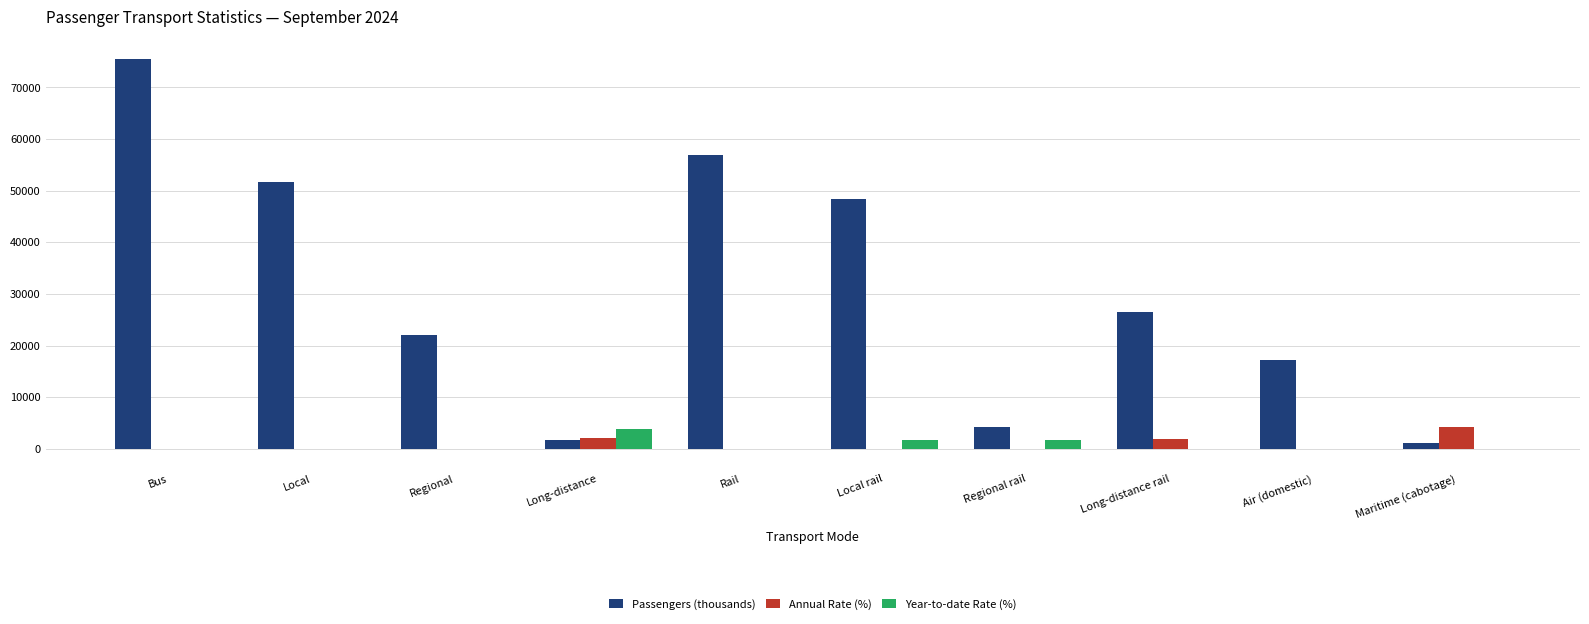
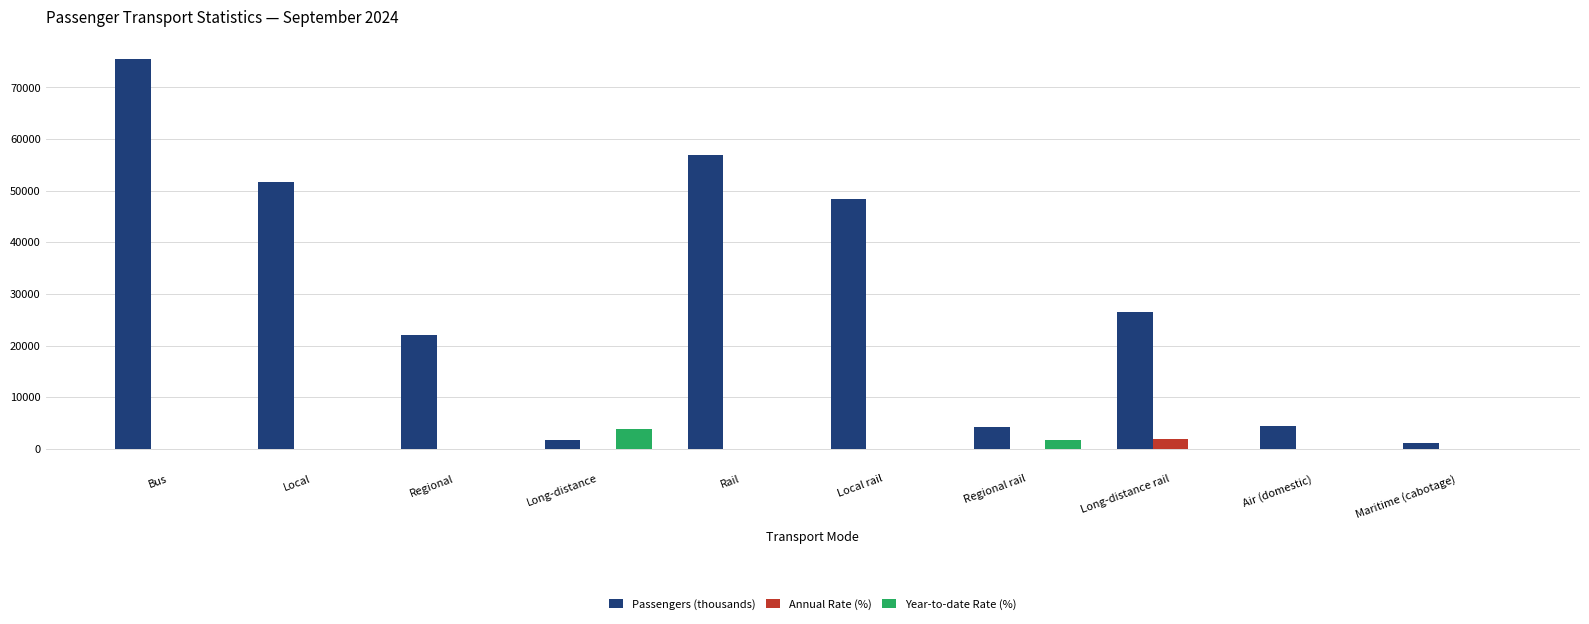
  {
    "Passengers (thousands)": {
      "Bus": 76000,
      "Local": 52000,
      "Regional": 22000,
      "Long-distance": 2000,
      "Rail": 57000,
      "Local rail": 48000,
      "Regional rail": 4000,
      "Long-distance rail": 26000,
-     "Air (domestic)": 17000,
+     "Air (domestic)": 4000,
      "Maritime (cabotage)": 1000
    },
    "Annual Rate (%)": {
-     "Long-distance": 2000,
+     "Long-distance": 0,
      "Long-distance rail": 2000,
-     "Maritime (cabotage)": 4000
+     "Maritime (cabotage)": 0
    },
    "Year-to-date Rate (%)": {
      "Long-distance": 4000,
-     "Local rail": 2000,
+     "Local rail": 0,
      "Regional rail": 2000
    }
  }
